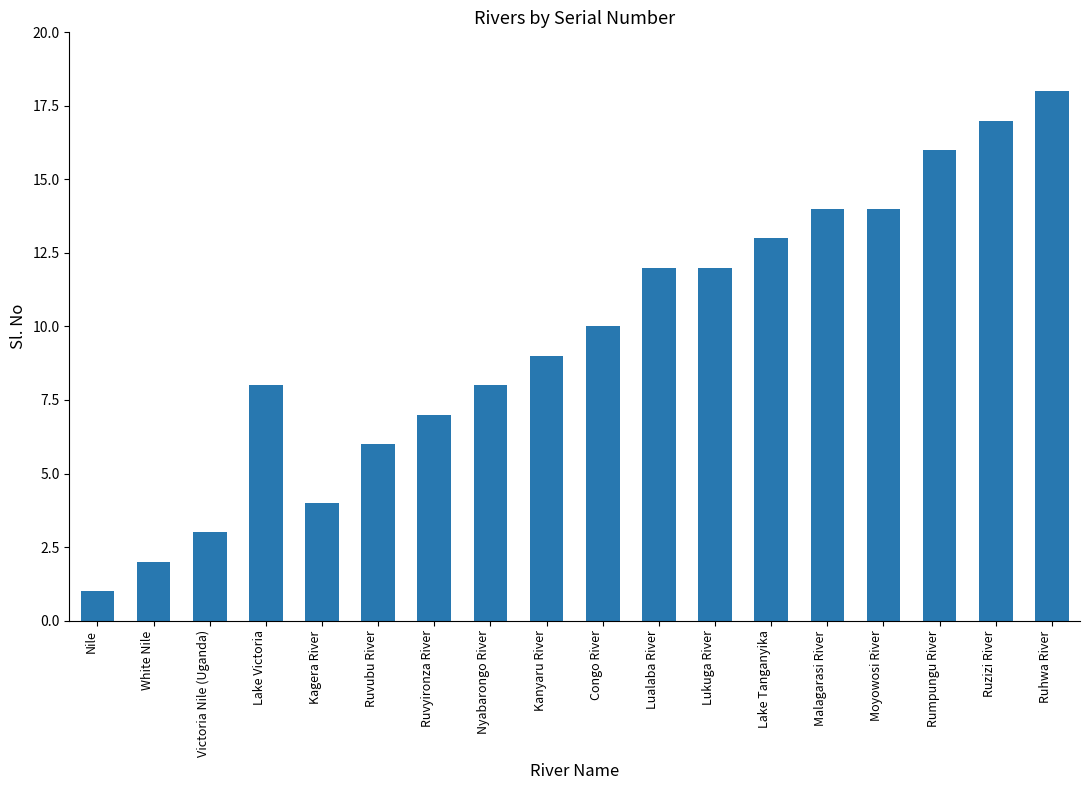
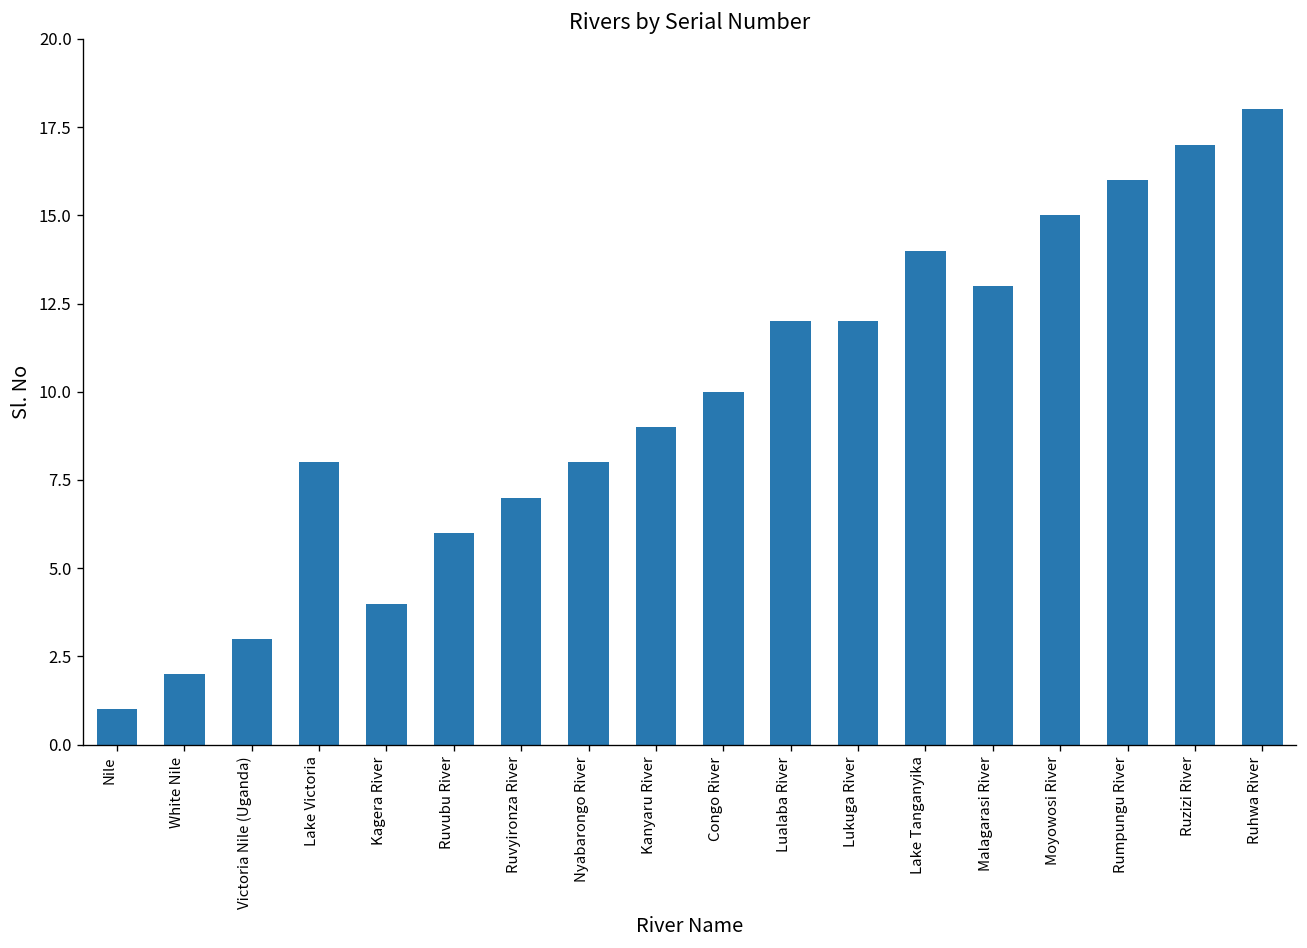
  {
    "Nile": 1,
    "White Nile": 2,
    "Victoria Nile (Uganda)": 3,
    "Lake Victoria": 8,
    "Kagera River": 4,
    "Ruvubu River": 6,
    "Ruvyironza River": 7,
    "Nyabarongo River": 8,
    "Kanyaru River": 9,
    "Congo River": 10,
    "Lualaba River": 12,
    "Lukuga River": 12,
-   "Lake Tanganyika": 13,
-   "Malagarasi River": 14,
-   "Moyowosi River": 14,
+   "Lake Tanganyika": 14,
+   "Malagarasi River": 13,
+   "Moyowosi River": 15,
    "Rumpungu River": 16,
    "Ruzizi River": 17,
    "Ruhwa River": 18
  }
